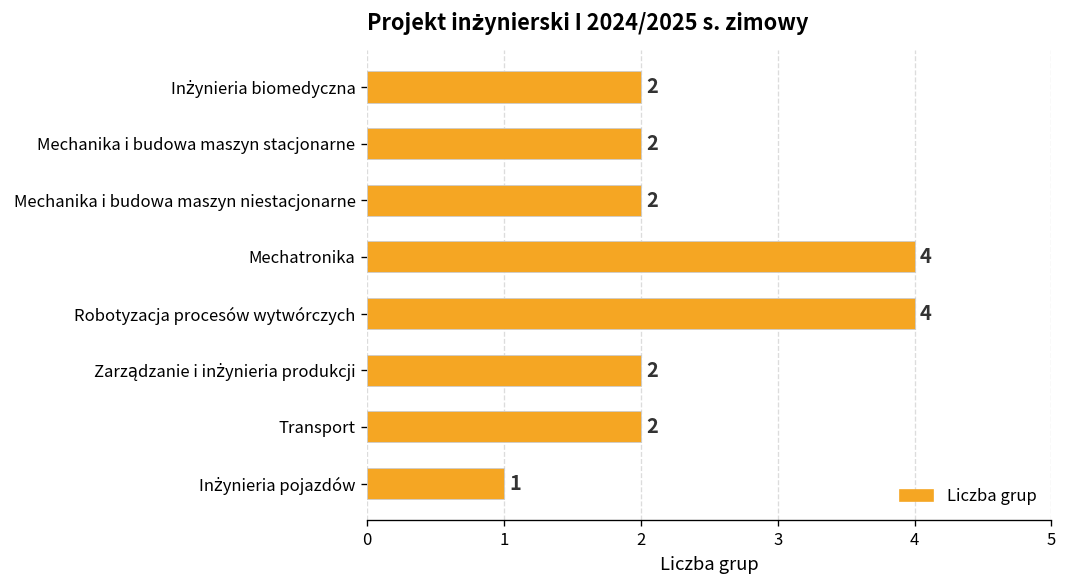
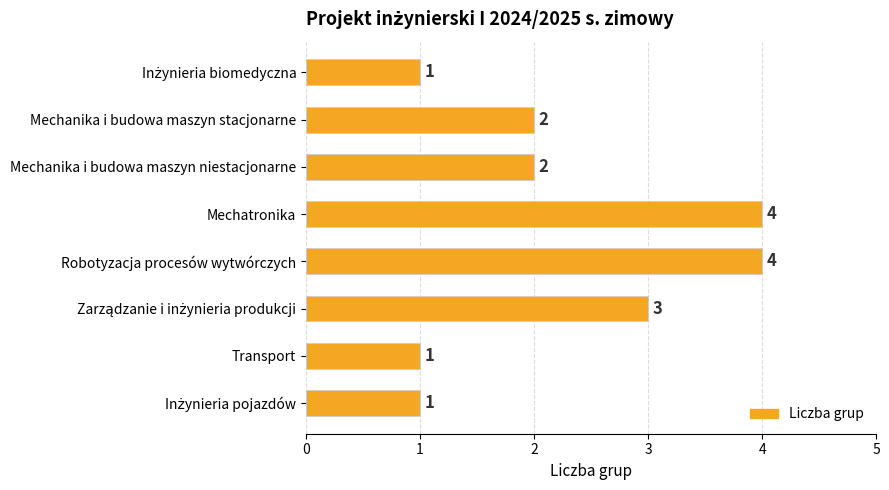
  {
-   "Inżynieria biomedyczna": 2,
+   "Inżynieria biomedyczna": 1,
    "Mechanika i budowa maszyn stacjonarne": 2,
    "Mechanika i budowa maszyn niestacjonarne": 2,
    "Mechatronika": 4,
    "Robotyzacja procesów wytwórczych": 4,
-   "Zarządzanie i inżynieria produkcji": 2,
-   "Transport": 2,
+   "Zarządzanie i inżynieria produkcji": 3,
+   "Transport": 1,
    "Inżynieria pojazdów": 1
  }
